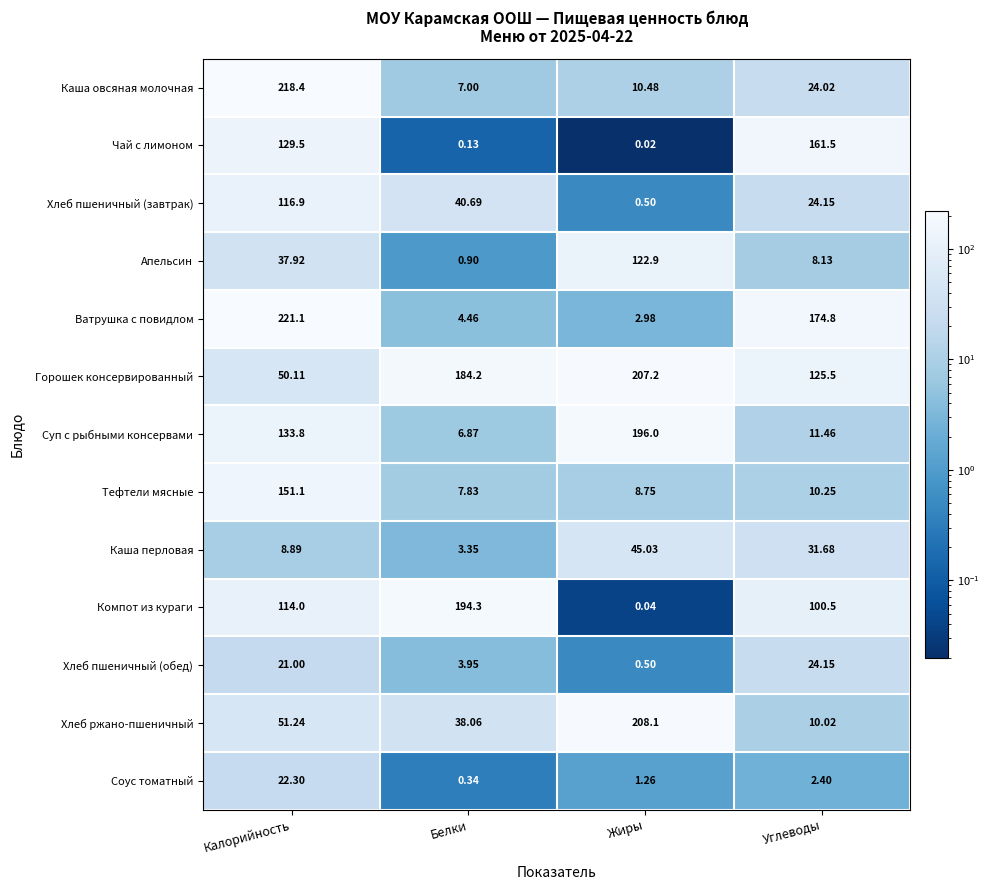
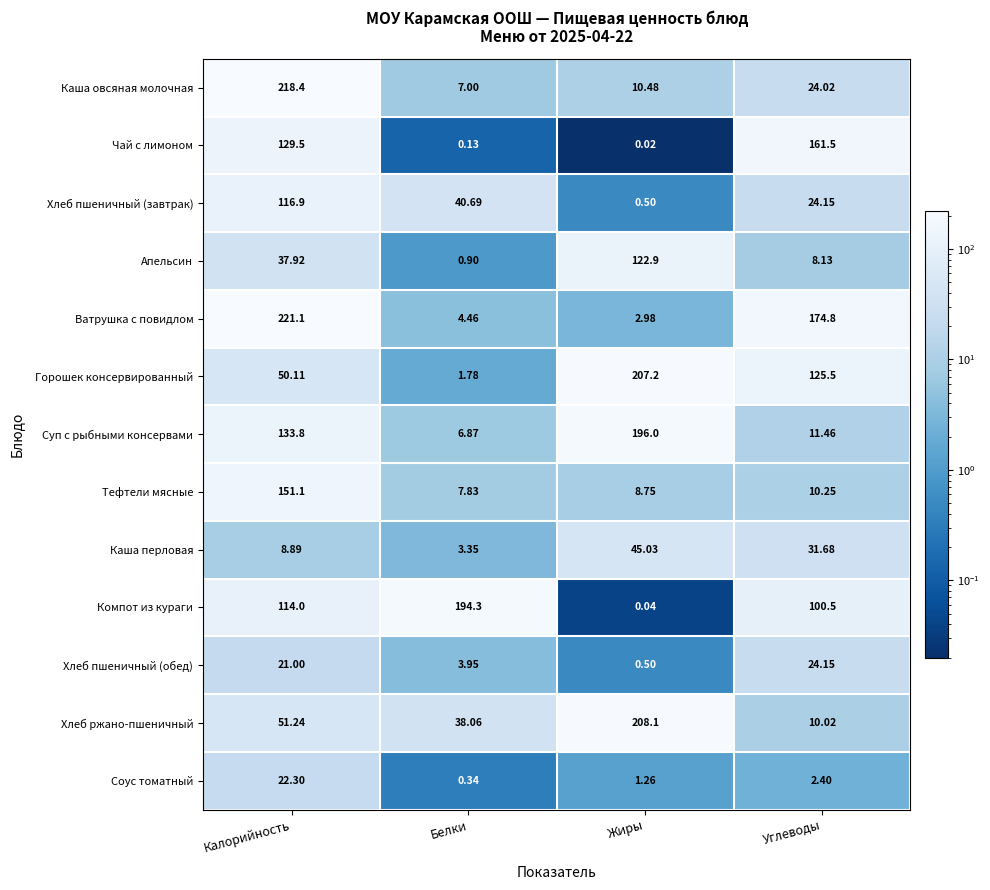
  {
    "Каша овсяная молочная": {
      "Калорийность": 218.4,
      "Белки": 7.00,
      "Жиры": 10.48,
      "Углеводы": 24.02
    },
    "Чай с лимоном": {
      "Калорийность": 129.5,
      "Белки": 0.13,
      "Жиры": 0.02,
      "Углеводы": 161.5
    },
    "Хлеб пшеничный (завтрак)": {
      "Калорийность": 116.9,
      "Белки": 40.69,
      "Жиры": 0.50,
      "Углеводы": 24.15
    },
    "Апельсин": {
      "Калорийность": 37.92,
      "Белки": 0.90,
      "Жиры": 122.9,
      "Углеводы": 8.13
    },
    "Ватрушка с повидлом": {
      "Калорийность": 221.1,
      "Белки": 4.46,
      "Жиры": 2.98,
      "Углеводы": 174.8
    },
    "Горошек консервированный": {
      "Калорийность": 50.11,
-     "Белки": 184.2,
+     "Белки": 1.78,
      "Жиры": 207.2,
      "Углеводы": 125.5
    },
    "Суп с рыбными консервами": {
      "Калорийность": 133.8,
      "Белки": 6.87,
      "Жиры": 196.0,
      "Углеводы": 11.46
    },
    "Тефтели мясные": {
      "Калорийность": 151.1,
      "Белки": 7.83,
      "Жиры": 8.75,
      "Углеводы": 10.25
    },
    "Каша перловая": {
      "Калорийность": 8.89,
      "Белки": 3.35,
      "Жиры": 45.03,
      "Углеводы": 31.68
    },
    "Компот из кураги": {
      "Калорийность": 114.0,
      "Белки": 194.3,
      "Жиры": 0.04,
      "Углеводы": 100.5
    },
    "Хлеб пшеничный (обед)": {
      "Калорийность": 21.00,
      "Белки": 3.95,
      "Жиры": 0.50,
      "Углеводы": 24.15
    },
    "Хлеб ржано-пшеничный": {
      "Калорийность": 51.24,
      "Белки": 38.06,
      "Жиры": 208.1,
      "Углеводы": 10.02
    },
    "Соус томатный": {
      "Калорийность": 22.30,
      "Белки": 0.34,
      "Жиры": 1.26,
      "Углеводы": 2.40
    }
  }
